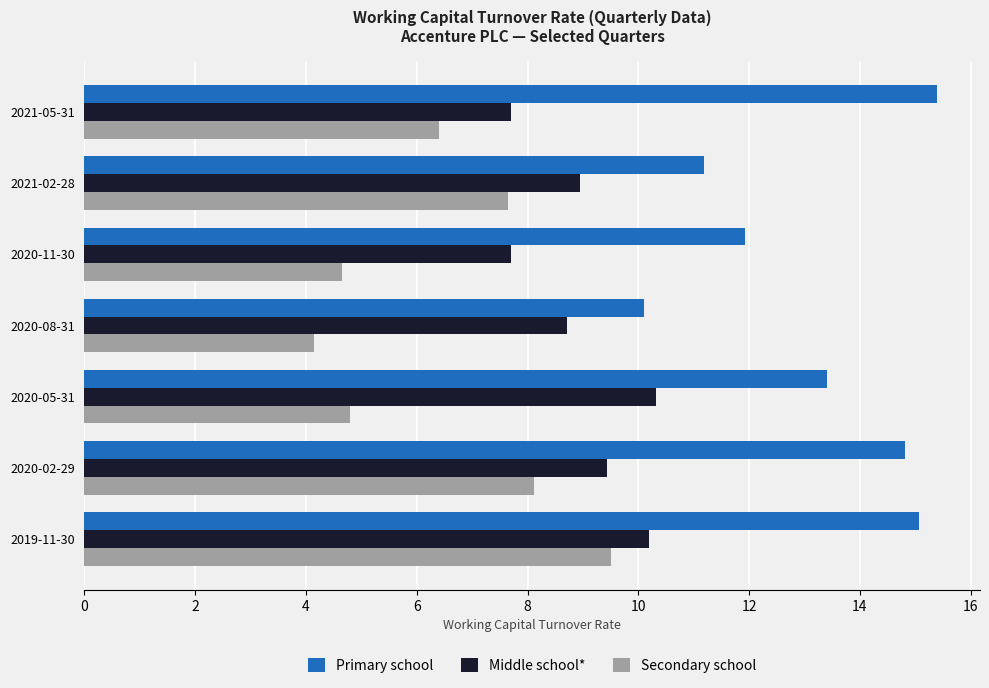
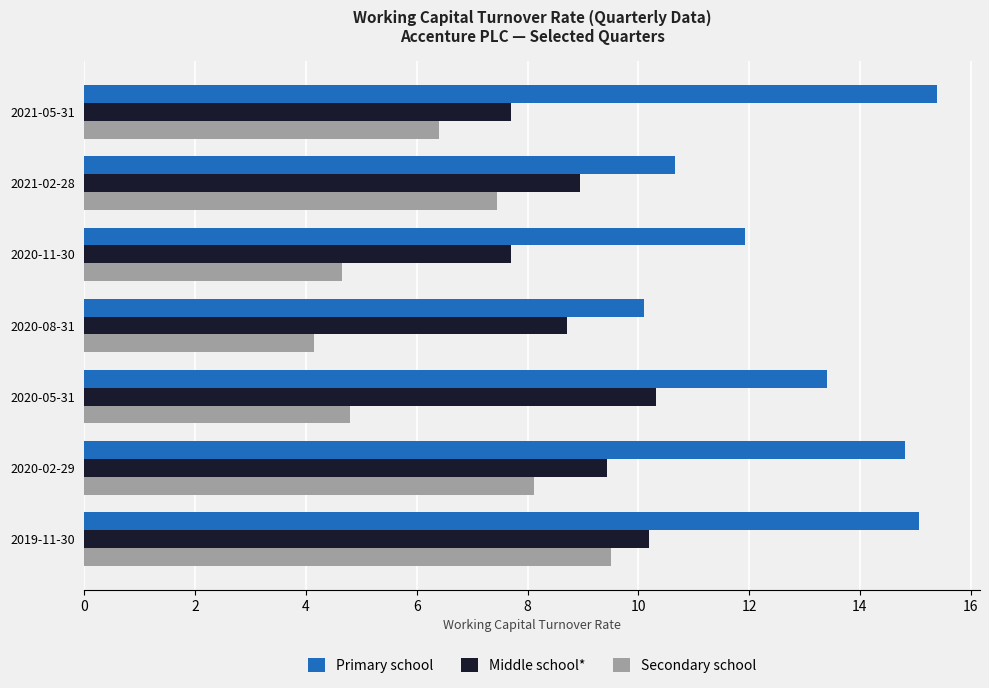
  {
    "Primary school": {
      "2021-05-31": 15.4,
-     "2021-02-28": 11.2,
+     "2021-02-28": 10.7,
      "2020-11-30": 11.9,
      "2020-08-31": 10.1,
      "2020-05-31": 13.4,
      "2020-02-29": 14.8,
      "2019-11-30": 15.1
    },
    "Middle school*": {
      "2021-05-31": 7.7,
      "2021-02-28": 8.9,
      "2020-11-30": 7.7,
      "2020-08-31": 8.7,
      "2020-05-31": 10.3,
      "2020-02-29": 9.4,
      "2019-11-30": 10.2
    },
    "Secondary school": {
      "2021-05-31": 6.4,
-     "2021-02-28": 7.6,
+     "2021-02-28": 7.4,
      "2020-11-30": 4.7,
      "2020-08-31": 4.2,
      "2020-05-31": 4.8,
      "2020-02-29": 8.1,
      "2019-11-30": 9.5
    }
  }
